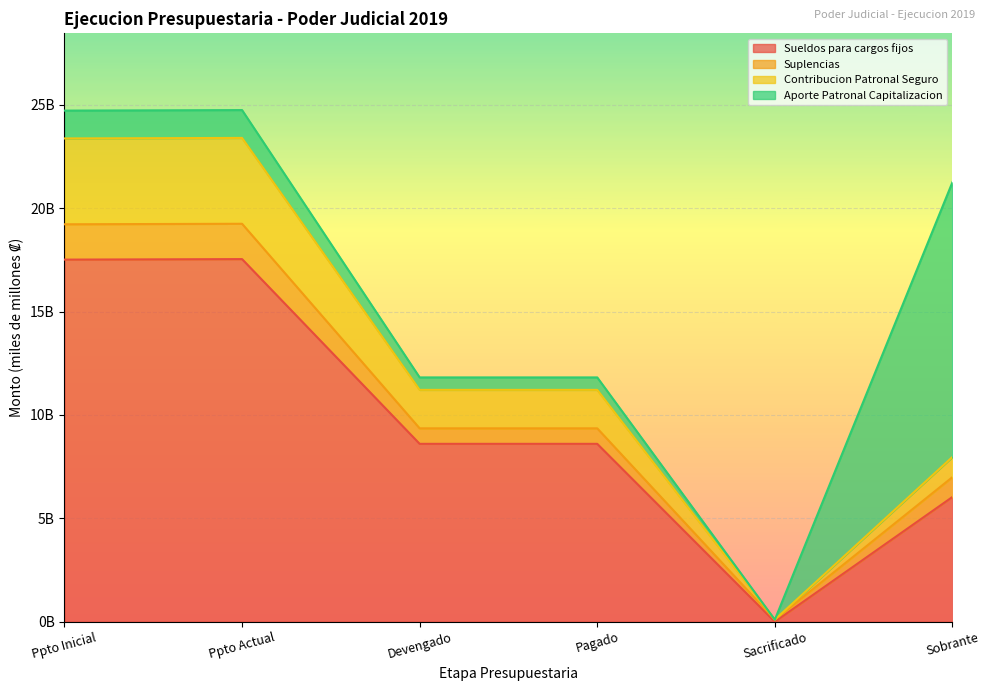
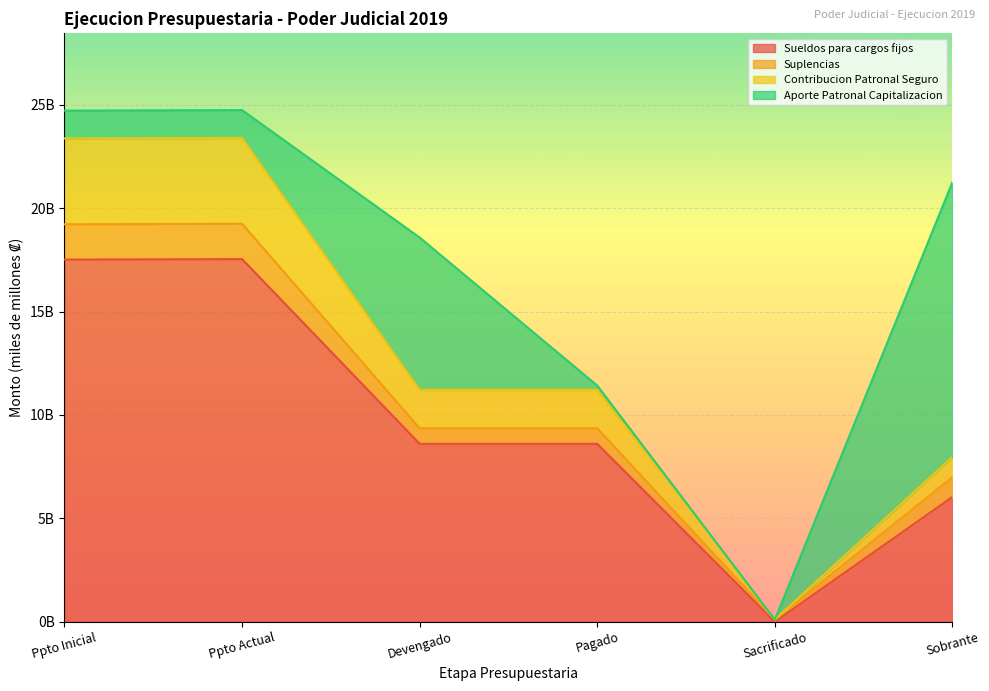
  {
    "Sueldos para cargos fijos": {
      "Ppto Inicial": 17500000000,
      "Ppto Actual": 17500000000,
      "Devengado": 8600000000,
      "Pagado": 8600000000,
      "Sobrante": 6000000000
    },
    "Aporte Patronal Capitalizacion": {
      "Ppto Inicial": 1300000000,
      "Ppto Actual": 1300000000,
-     "Devengado": 600000000,
-     "Pagado": 600000000,
+     "Devengado": 7400000000,
+     "Pagado": 200000000,
      "Sobrante": 13300000000
    }
  }
